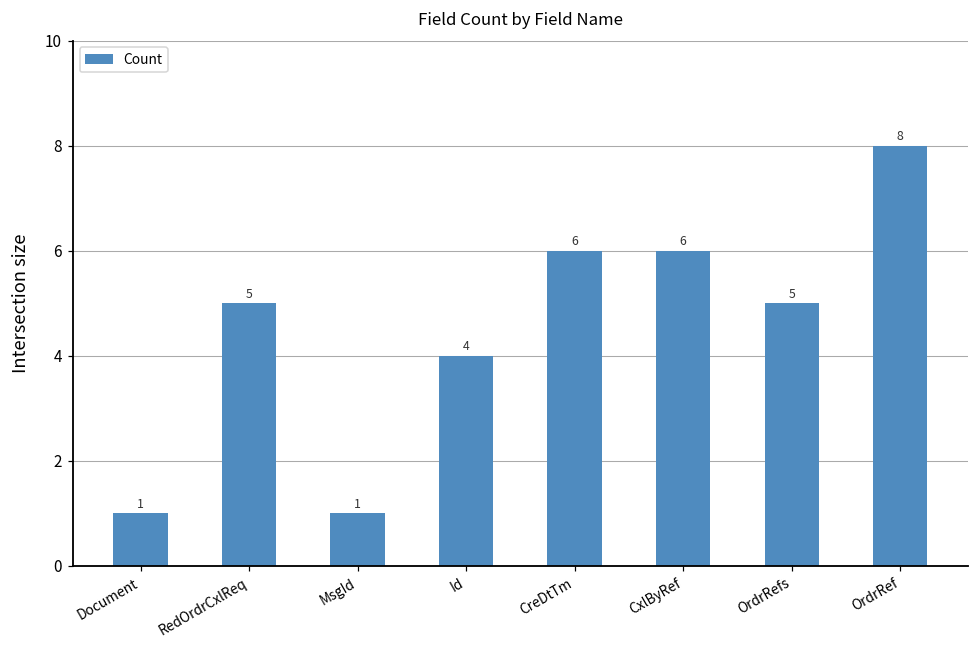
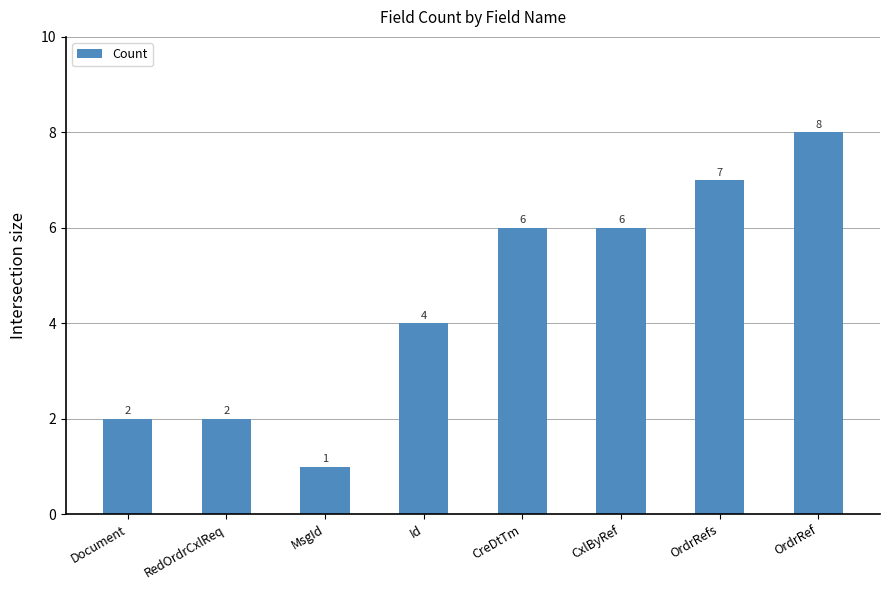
  {
-   "Document": 1,
-   "RedOrdrCxlReq": 5,
+   "Document": 2,
+   "RedOrdrCxlReq": 2,
    "MsgId": 1,
    "Id": 4,
    "CreDtTm": 6,
    "CxlByRef": 6,
-   "OrdrRefs": 5,
+   "OrdrRefs": 7,
    "OrdrRef": 8
  }
